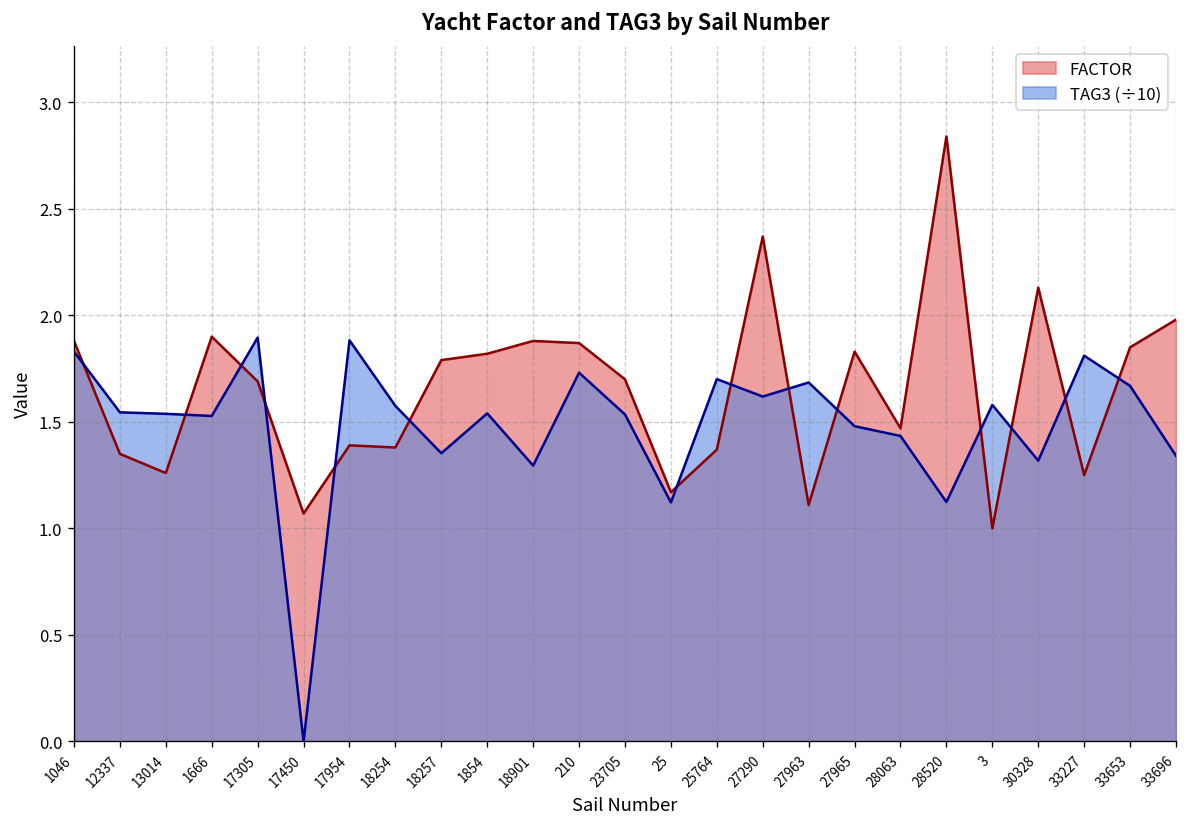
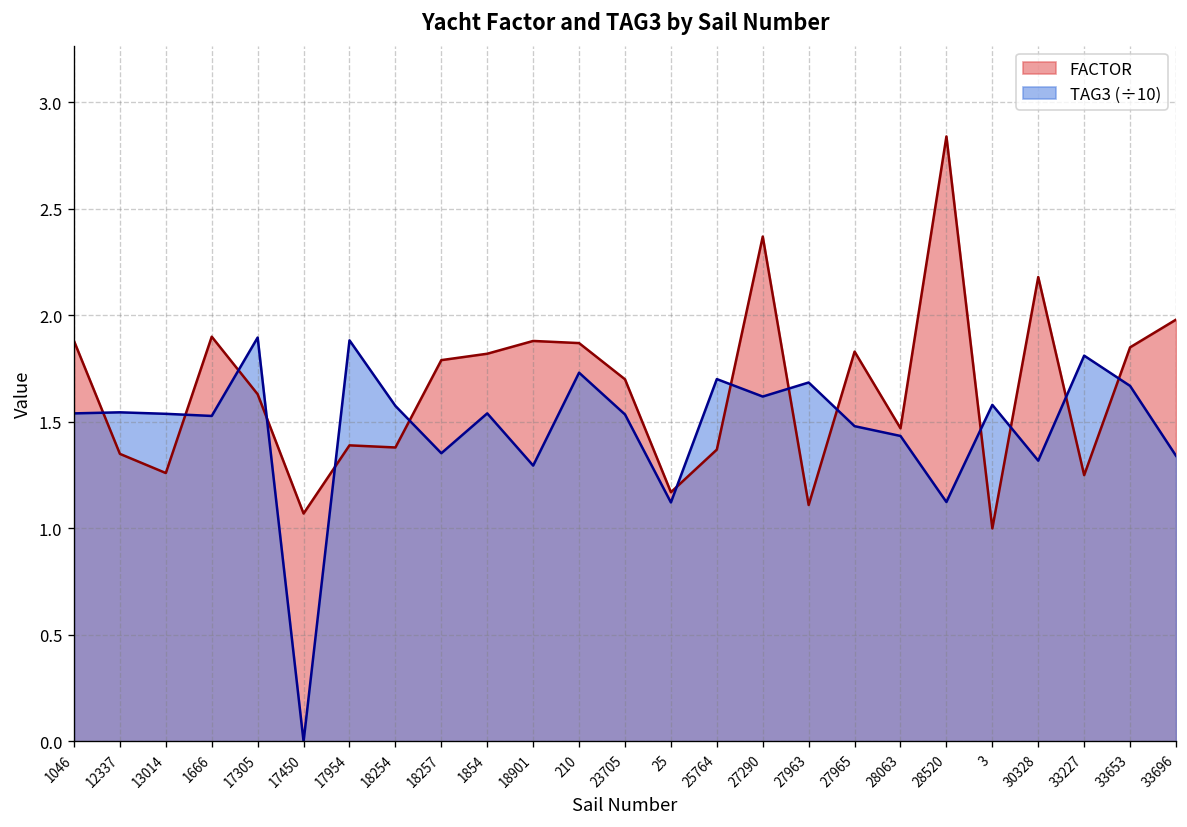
  {
    "FACTOR": {
      "1046": 1.88,
      "12337": 1.35,
      "13014": 1.26,
      "1666": 1.90,
-     "17305": 1.69,
+     "17305": 1.63,
      "17450": 1.07,
      "17954": 1.39,
      "18254": 1.38,
      "18257": 1.79,
      "1854": 1.82,
      "18901": 1.88,
      "210": 1.87,
      "23705": 1.70,
      "25": 1.17,
      "25764": 1.37,
      "27290": 2.37,
      "27963": 1.11,
      "27965": 1.83,
      "28063": 1.47,
      "28520": 2.84,
      "3": 1.00,
-     "30328": 2.13,
+     "30328": 2.18,
      "33227": 1.25,
      "33653": 1.85,
      "33696": 1.98
    },
    "TAG3 (÷10)": {
-     "1046": 1.83,
+     "1046": 1.54,
      "12337": 1.55,
      "13014": 1.54,
      "1666": 1.53,
      "17305": 1.90,
      "17450": 0.00,
      "17954": 1.88,
      "18254": 1.58,
      "18257": 1.35,
      "1854": 1.54,
      "18901": 1.30,
      "210": 1.73,
      "23705": 1.54,
      "25": 1.12,
      "25764": 1.70,
      "27290": 1.62,
      "27963": 1.69,
      "27965": 1.48,
      "28063": 1.43,
      "28520": 1.12,
      "3": 1.58,
      "30328": 1.32,
      "33227": 1.81,
      "33653": 1.67,
      "33696": 1.34
    }
  }
